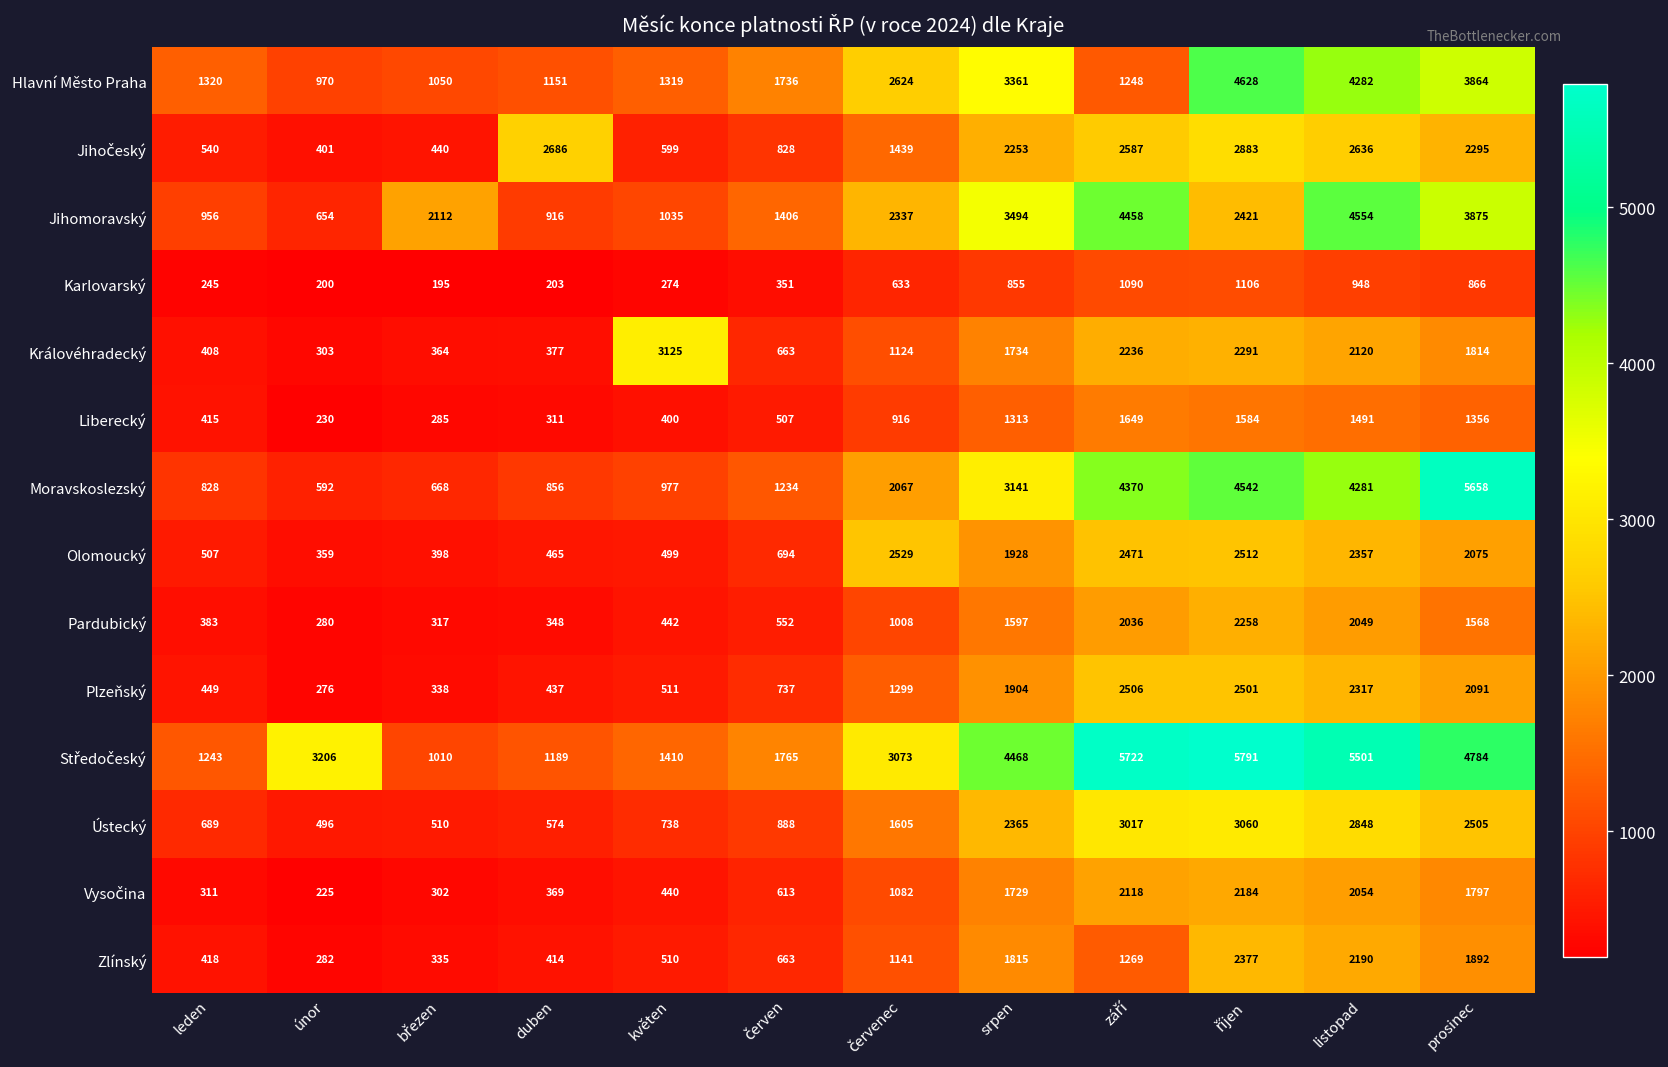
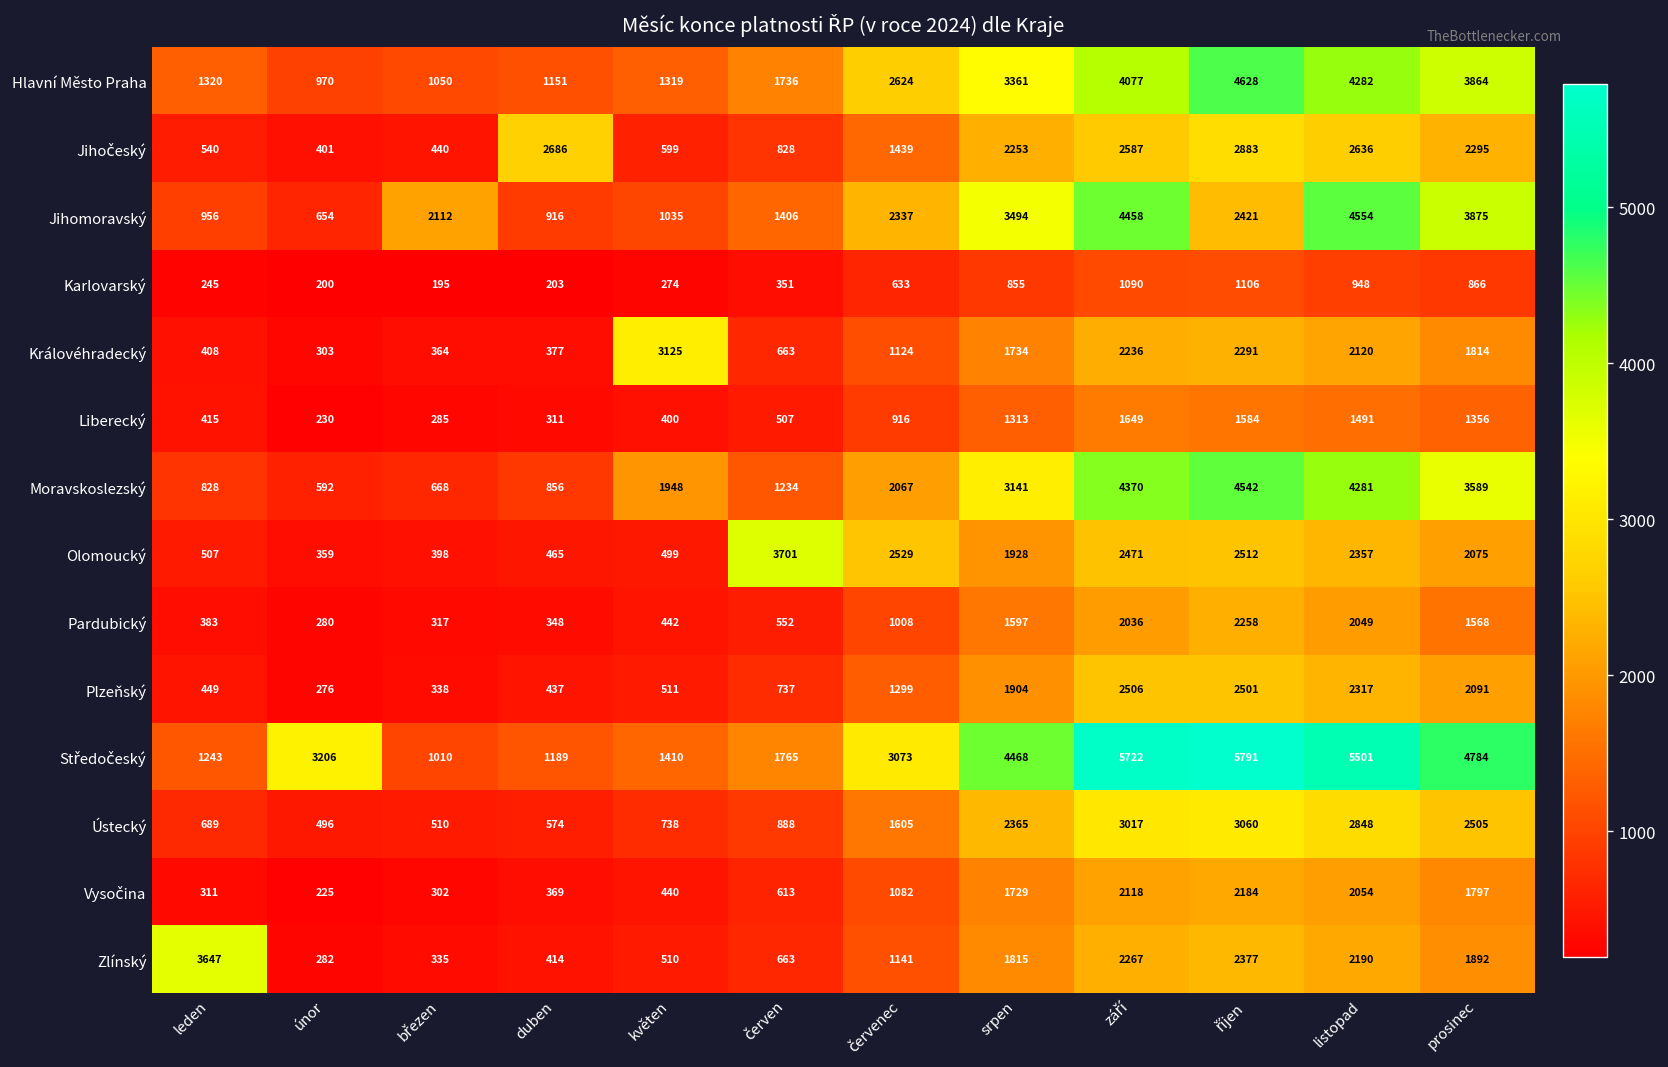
  {
    "Hlavní Město Praha": {
      "leden": 1320,
      "únor": 970,
      "březen": 1050,
      "duben": 1151,
      "květen": 1319,
      "červen": 1736,
      "červenec": 2624,
      "srpen": 3361,
-     "září": 1248,
+     "září": 4077,
      "říjen": 4628,
      "listopad": 4282,
      "prosinec": 3864
    },
    "Jihočeský": {
      "leden": 540,
      "únor": 401,
      "březen": 440,
      "duben": 2686,
      "květen": 599,
      "červen": 828,
      "červenec": 1439,
      "srpen": 2253,
      "září": 2587,
      "říjen": 2883,
      "listopad": 2636,
      "prosinec": 2295
    },
    "Jihomoravský": {
      "leden": 956,
      "únor": 654,
      "březen": 2112,
      "duben": 916,
      "květen": 1035,
      "červen": 1406,
      "červenec": 2337,
      "srpen": 3494,
      "září": 4458,
      "říjen": 2421,
      "listopad": 4554,
      "prosinec": 3875
    },
    "Karlovarský": {
      "leden": 245,
      "únor": 200,
      "březen": 195,
      "duben": 203,
      "květen": 274,
      "červen": 351,
      "červenec": 633,
      "srpen": 855,
      "září": 1090,
      "říjen": 1106,
      "listopad": 948,
      "prosinec": 866
    },
    "Královéhradecký": {
      "leden": 408,
      "únor": 303,
      "březen": 364,
      "duben": 377,
      "květen": 3125,
      "červen": 663,
      "červenec": 1124,
      "srpen": 1734,
      "září": 2236,
      "říjen": 2291,
      "listopad": 2120,
      "prosinec": 1814
    },
    "Liberecký": {
      "leden": 415,
      "únor": 230,
      "březen": 285,
      "duben": 311,
      "květen": 400,
      "červen": 507,
      "červenec": 916,
      "srpen": 1313,
      "září": 1649,
      "říjen": 1584,
      "listopad": 1491,
      "prosinec": 1356
    },
    "Moravskoslezský": {
      "leden": 828,
      "únor": 592,
      "březen": 668,
      "duben": 856,
-     "květen": 977,
+     "květen": 1948,
      "červen": 1234,
      "červenec": 2067,
      "srpen": 3141,
      "září": 4370,
      "říjen": 4542,
      "listopad": 4281,
-     "prosinec": 5658
+     "prosinec": 3589
    },
    "Olomoucký": {
      "leden": 507,
      "únor": 359,
      "březen": 398,
      "duben": 465,
      "květen": 499,
-     "červen": 694,
+     "červen": 3701,
      "červenec": 2529,
      "srpen": 1928,
      "září": 2471,
      "říjen": 2512,
      "listopad": 2357,
      "prosinec": 2075
    },
    "Pardubický": {
      "leden": 383,
      "únor": 280,
      "březen": 317,
      "duben": 348,
      "květen": 442,
      "červen": 552,
      "červenec": 1008,
      "srpen": 1597,
      "září": 2036,
      "říjen": 2258,
      "listopad": 2049,
      "prosinec": 1568
    },
    "Plzeňský": {
      "leden": 449,
      "únor": 276,
      "březen": 338,
      "duben": 437,
      "květen": 511,
      "červen": 737,
      "červenec": 1299,
      "srpen": 1904,
      "září": 2506,
      "říjen": 2501,
      "listopad": 2317,
      "prosinec": 2091
    },
    "Středočeský": {
      "leden": 1243,
      "únor": 3206,
      "březen": 1010,
      "duben": 1189,
      "květen": 1410,
      "červen": 1765,
      "červenec": 3073,
      "srpen": 4468,
      "září": 5722,
      "říjen": 5791,
      "listopad": 5501,
      "prosinec": 4784
    },
    "Ústecký": {
      "leden": 689,
      "únor": 496,
      "březen": 510,
      "duben": 574,
      "květen": 738,
      "červen": 888,
      "červenec": 1605,
      "srpen": 2365,
      "září": 3017,
      "říjen": 3060,
      "listopad": 2848,
      "prosinec": 2505
    },
    "Vysočina": {
      "leden": 311,
      "únor": 225,
      "březen": 302,
      "duben": 369,
      "květen": 440,
      "červen": 613,
      "červenec": 1082,
      "srpen": 1729,
      "září": 2118,
      "říjen": 2184,
      "listopad": 2054,
      "prosinec": 1797
    },
    "Zlínský": {
-     "leden": 418,
+     "leden": 3647,
      "únor": 282,
      "březen": 335,
      "duben": 414,
      "květen": 510,
      "červen": 663,
      "červenec": 1141,
      "srpen": 1815,
-     "září": 1269,
+     "září": 2267,
      "říjen": 2377,
      "listopad": 2190,
      "prosinec": 1892
    }
  }
